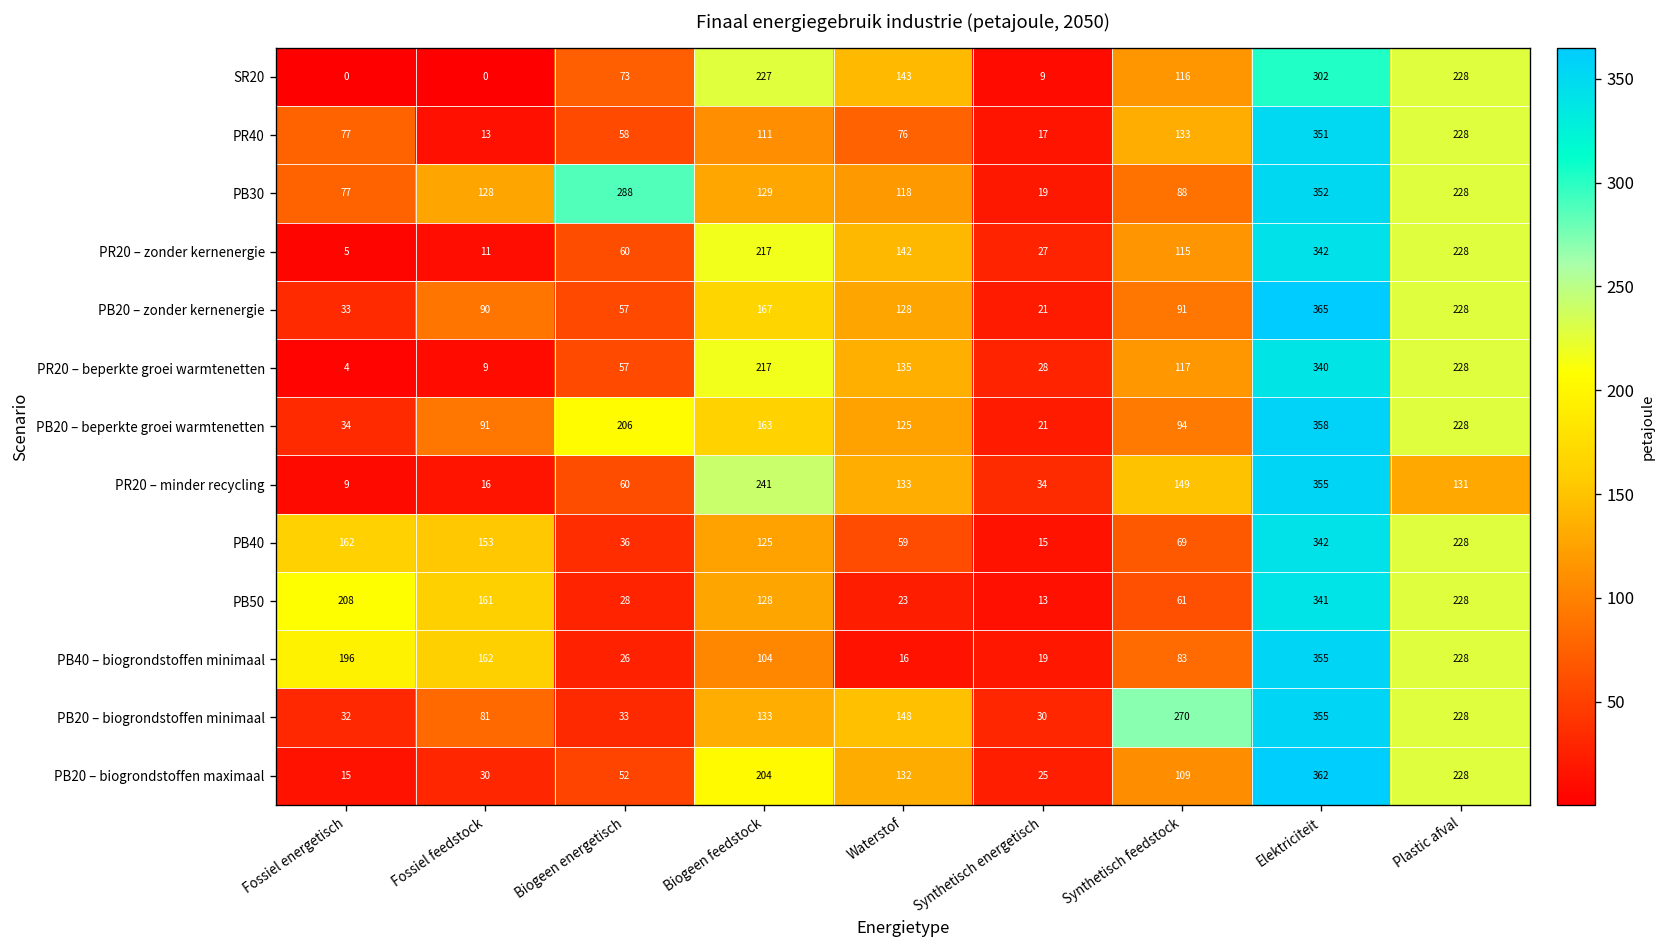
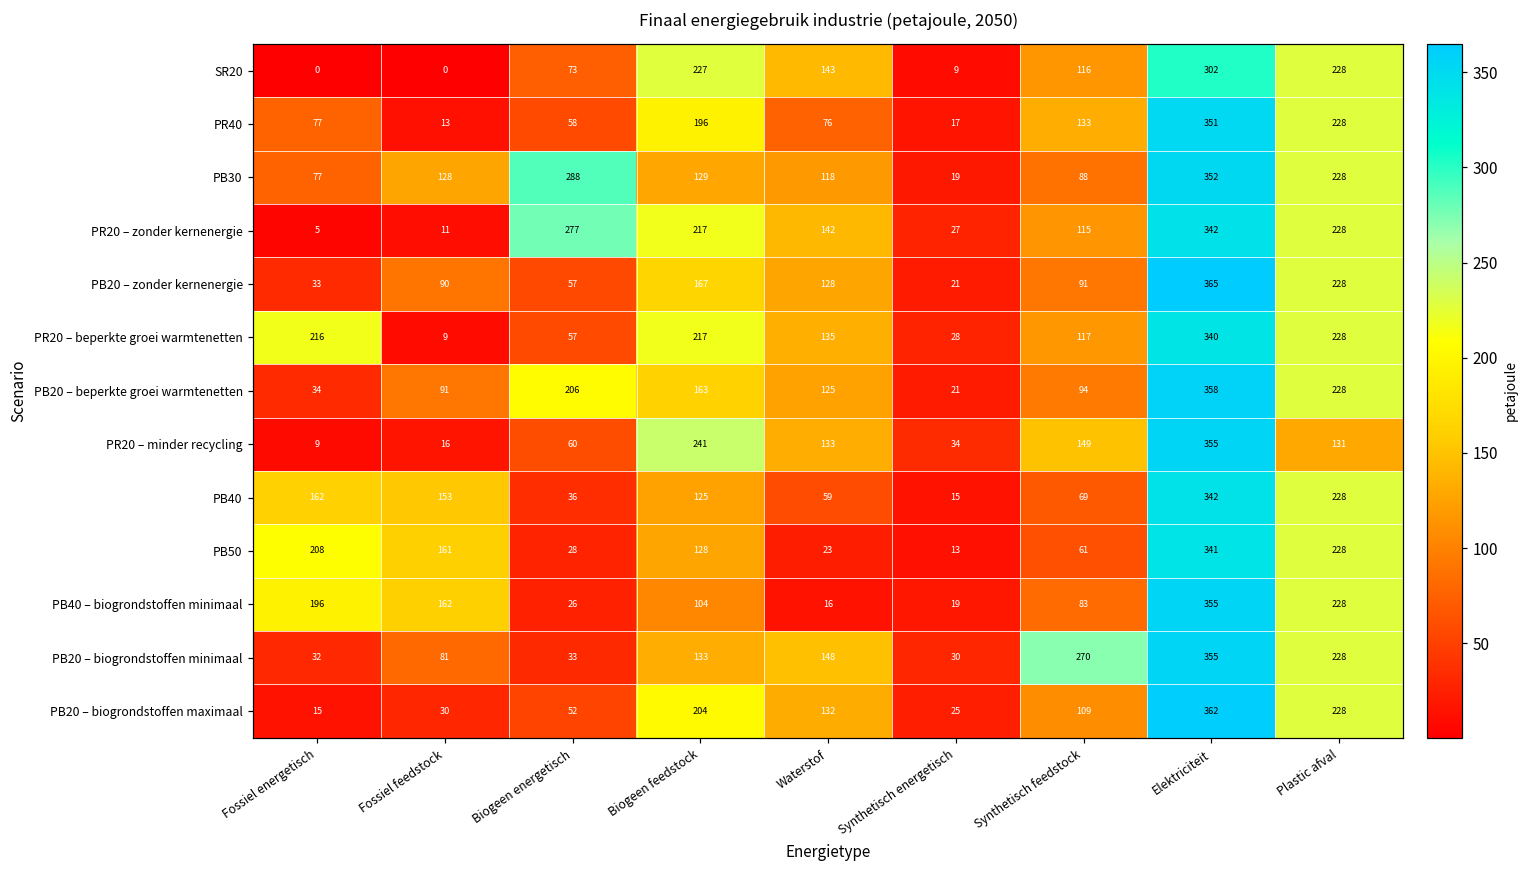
  {
    "SR20": {
      "Fossiel energetisch": 0,
      "Fossiel feedstock": 0,
      "Biogeen energetisch": 73,
      "Biogeen feedstock": 227,
      "Waterstof": 143,
      "Synthetisch energetisch": 9,
      "Synthetisch feedstock": 116,
      "Elektriciteit": 302,
      "Plastic afval": 228
    },
    "PR40": {
      "Fossiel energetisch": 77,
      "Fossiel feedstock": 13,
      "Biogeen energetisch": 58,
-     "Biogeen feedstock": 111,
+     "Biogeen feedstock": 196,
      "Waterstof": 76,
      "Synthetisch energetisch": 17,
      "Synthetisch feedstock": 133,
      "Elektriciteit": 351,
      "Plastic afval": 228
    },
    "PB30": {
      "Fossiel energetisch": 77,
      "Fossiel feedstock": 128,
      "Biogeen energetisch": 288,
      "Biogeen feedstock": 129,
      "Waterstof": 118,
      "Synthetisch energetisch": 19,
      "Synthetisch feedstock": 88,
      "Elektriciteit": 352,
      "Plastic afval": 228
    },
    "PR20 – zonder kernenergie": {
      "Fossiel energetisch": 5,
      "Fossiel feedstock": 11,
-     "Biogeen energetisch": 60,
+     "Biogeen energetisch": 277,
      "Biogeen feedstock": 217,
      "Waterstof": 142,
      "Synthetisch energetisch": 27,
      "Synthetisch feedstock": 115,
      "Elektriciteit": 342,
      "Plastic afval": 228
    },
    "PB20 – zonder kernenergie": {
      "Fossiel energetisch": 33,
      "Fossiel feedstock": 90,
      "Biogeen energetisch": 57,
      "Biogeen feedstock": 167,
      "Waterstof": 128,
      "Synthetisch energetisch": 21,
      "Synthetisch feedstock": 91,
      "Elektriciteit": 365,
      "Plastic afval": 228
    },
    "PR20 – beperkte groei warmtenetten": {
-     "Fossiel energetisch": 4,
+     "Fossiel energetisch": 216,
      "Fossiel feedstock": 9,
      "Biogeen energetisch": 57,
      "Biogeen feedstock": 217,
      "Waterstof": 135,
      "Synthetisch energetisch": 28,
      "Synthetisch feedstock": 117,
      "Elektriciteit": 340,
      "Plastic afval": 228
    },
    "PB20 – beperkte groei warmtenetten": {
      "Fossiel energetisch": 34,
      "Fossiel feedstock": 91,
      "Biogeen energetisch": 206,
      "Biogeen feedstock": 163,
      "Waterstof": 125,
      "Synthetisch energetisch": 21,
      "Synthetisch feedstock": 94,
      "Elektriciteit": 358,
      "Plastic afval": 228
    },
    "PR20 – minder recycling": {
      "Fossiel energetisch": 9,
      "Fossiel feedstock": 16,
      "Biogeen energetisch": 60,
      "Biogeen feedstock": 241,
      "Waterstof": 133,
      "Synthetisch energetisch": 34,
      "Synthetisch feedstock": 149,
      "Elektriciteit": 355,
      "Plastic afval": 131
    },
    "PB40": {
      "Fossiel energetisch": 162,
      "Fossiel feedstock": 153,
      "Biogeen energetisch": 36,
      "Biogeen feedstock": 125,
      "Waterstof": 59,
      "Synthetisch energetisch": 15,
      "Synthetisch feedstock": 69,
      "Elektriciteit": 342,
      "Plastic afval": 228
    },
    "PB50": {
      "Fossiel energetisch": 208,
      "Fossiel feedstock": 161,
      "Biogeen energetisch": 28,
      "Biogeen feedstock": 128,
      "Waterstof": 23,
      "Synthetisch energetisch": 13,
      "Synthetisch feedstock": 61,
      "Elektriciteit": 341,
      "Plastic afval": 228
    },
    "PB40 – biogrondstoffen minimaal": {
      "Fossiel energetisch": 196,
      "Fossiel feedstock": 162,
      "Biogeen energetisch": 26,
      "Biogeen feedstock": 104,
      "Waterstof": 16,
      "Synthetisch energetisch": 19,
      "Synthetisch feedstock": 83,
      "Elektriciteit": 355,
      "Plastic afval": 228
    },
    "PB20 – biogrondstoffen minimaal": {
      "Fossiel energetisch": 32,
      "Fossiel feedstock": 81,
      "Biogeen energetisch": 33,
      "Biogeen feedstock": 133,
      "Waterstof": 148,
      "Synthetisch energetisch": 30,
      "Synthetisch feedstock": 270,
      "Elektriciteit": 355,
      "Plastic afval": 228
    },
    "PB20 – biogrondstoffen maximaal": {
      "Fossiel energetisch": 15,
      "Fossiel feedstock": 30,
      "Biogeen energetisch": 52,
      "Biogeen feedstock": 204,
      "Waterstof": 132,
      "Synthetisch energetisch": 25,
      "Synthetisch feedstock": 109,
      "Elektriciteit": 362,
      "Plastic afval": 228
    }
  }
